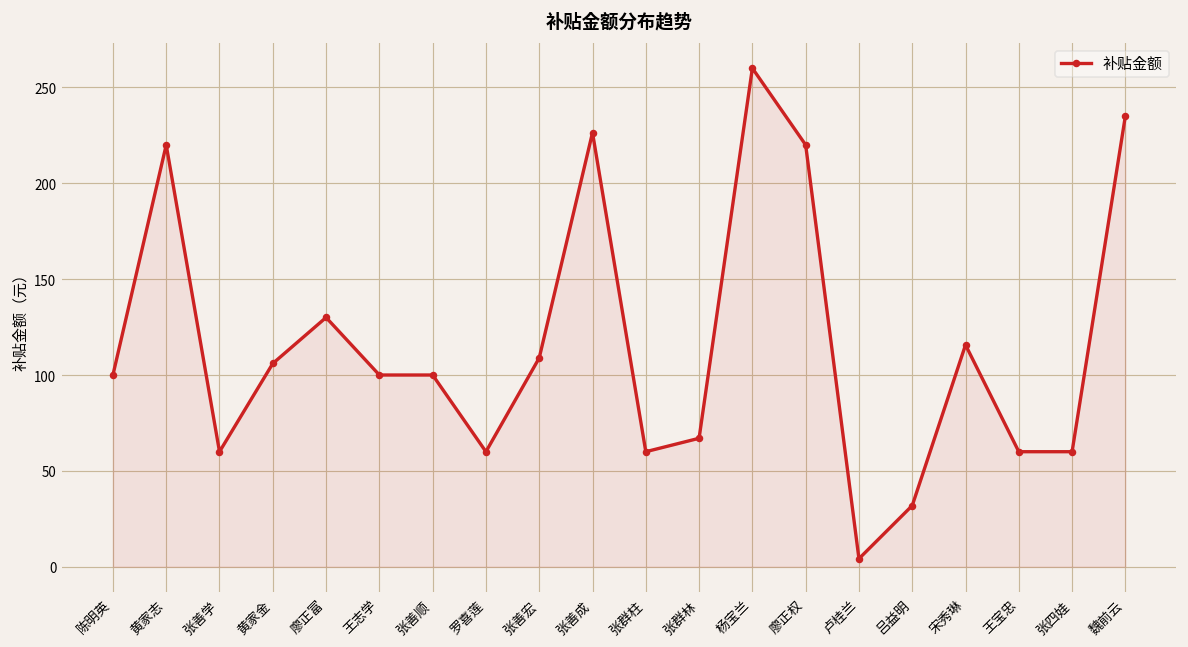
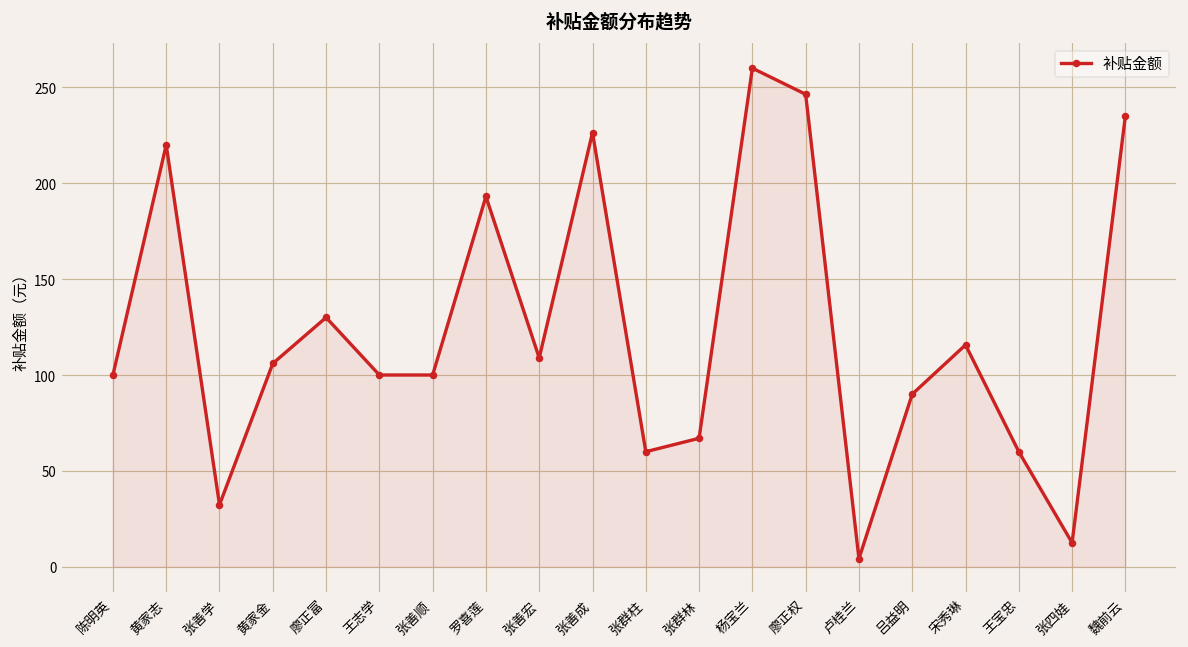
  {
    "陈明英": 100,
    "黄家志": 220,
-   "张善学": 60,
+   "张善学": 32,
    "黄家金": 106,
    "廖正富": 130,
    "王志学": 100,
    "张善顺": 100,
-   "罗喜莲": 60,
+   "罗喜莲": 193,
    "张善宏": 109,
    "张善成": 226,
    "张群柱": 60,
    "张群林": 67,
    "杨宝兰": 260,
-   "廖正权": 220,
+   "廖正权": 246,
    "卢桂兰": 4,
-   "吕益明": 32,
+   "吕益明": 90,
    "宋秀琳": 116,
    "王宝忠": 60,
-   "张四娃": 60,
+   "张四娃": 13,
    "魏前云": 235
  }
